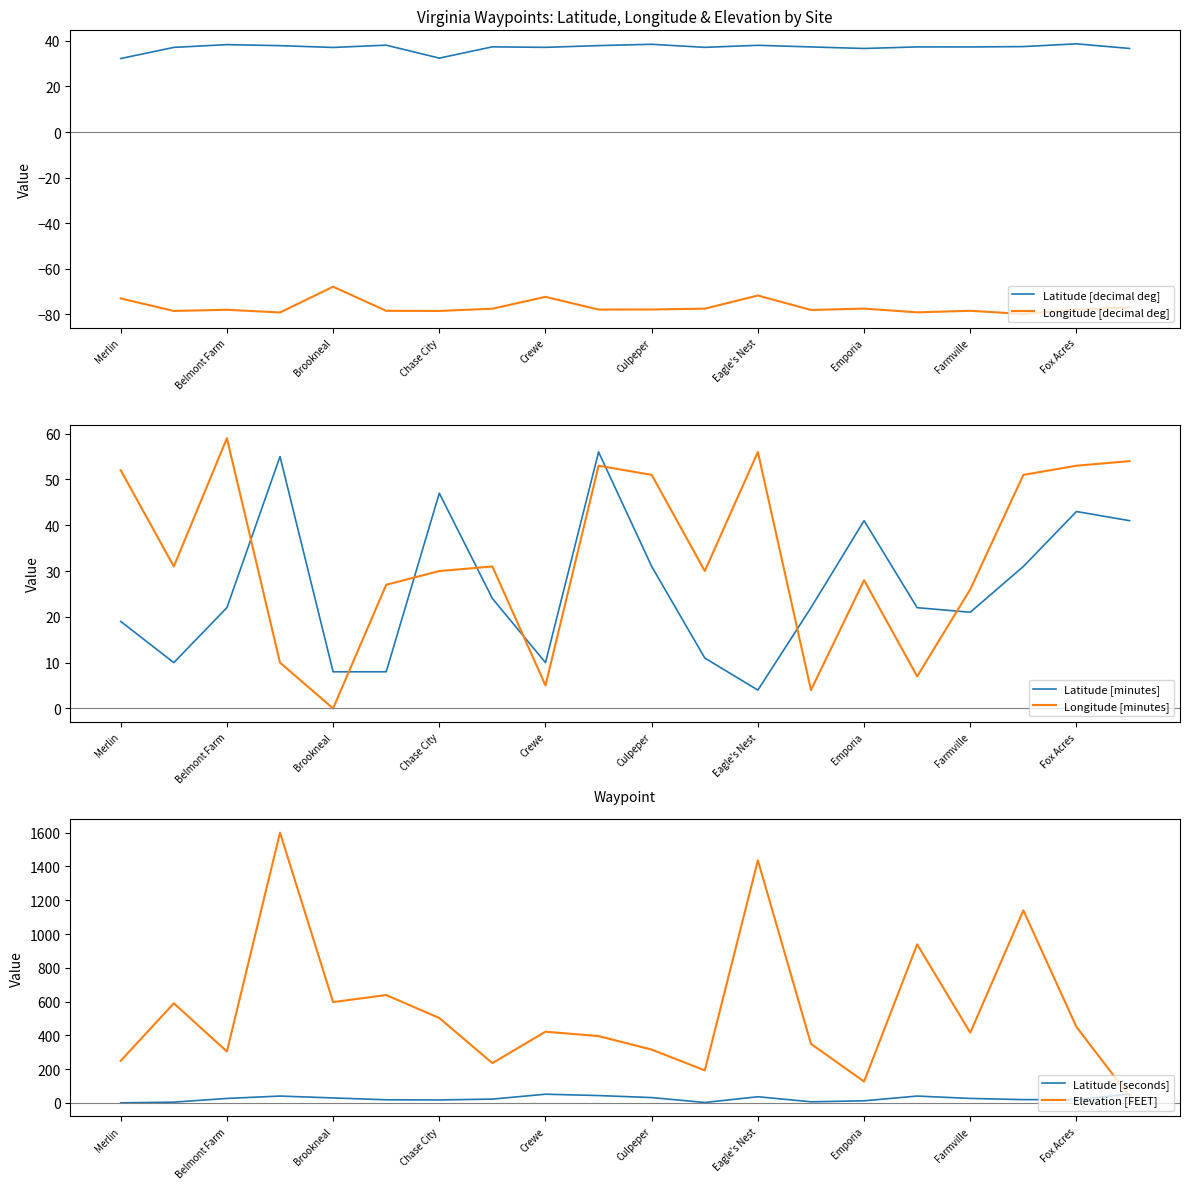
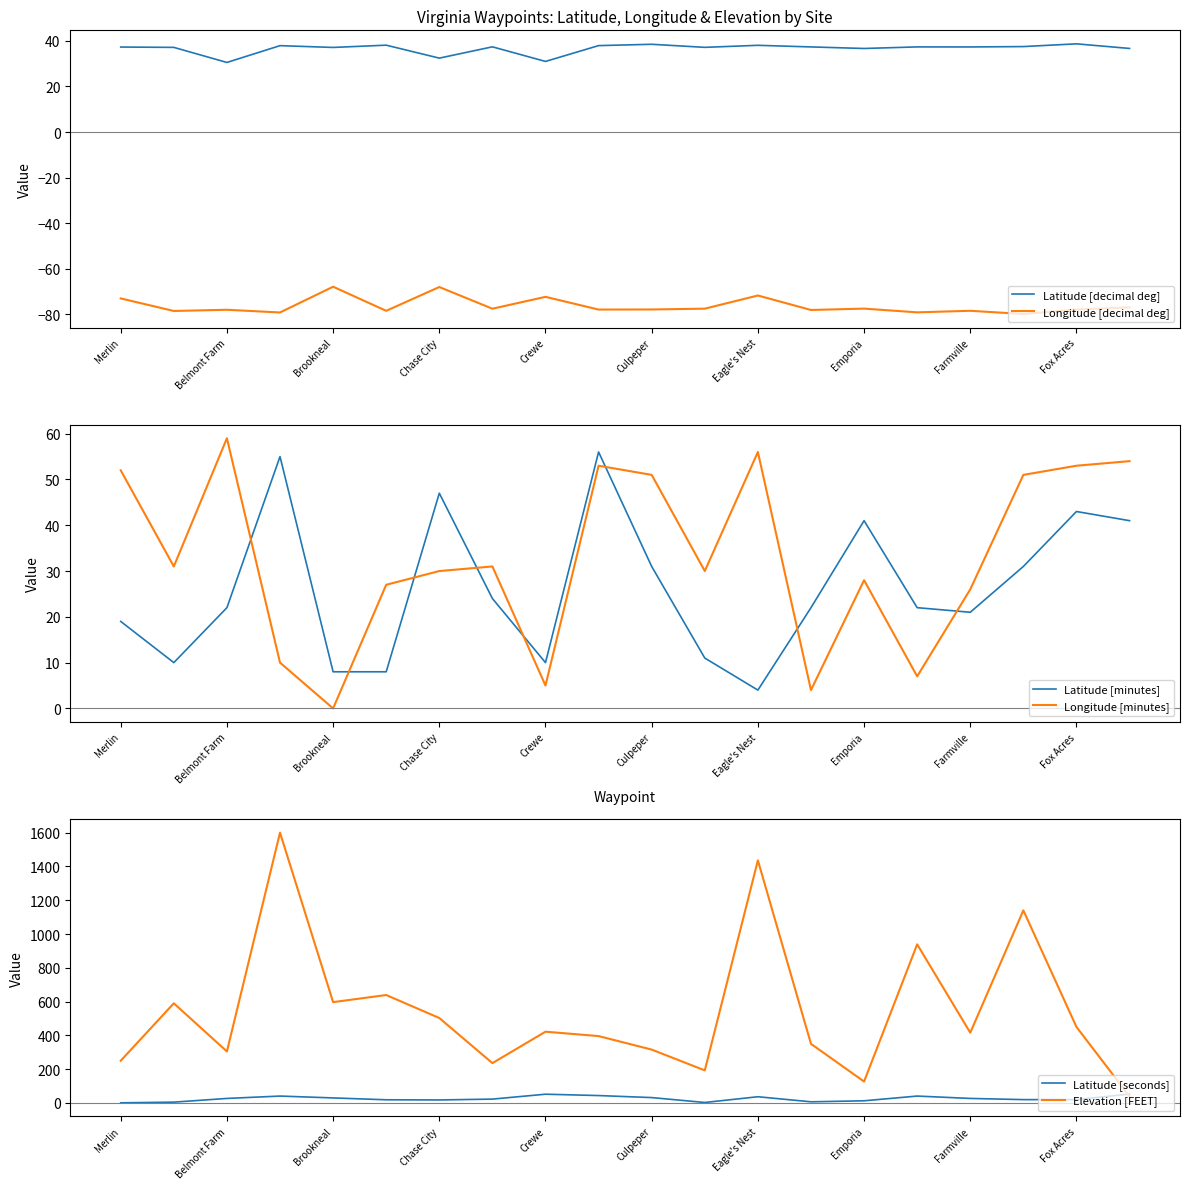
  {
    "Virginia Waypoints: Latitude, Longitude & Elevation by Site": {
      "Latitude [decimal deg]": {
-       "Merlin": 32,
-       "Belmont Farm": 38,
+       "Merlin": 37,
+       "Belmont Farm": 31,
        "Brookneal": 37,
        "Chase City": 32,
-       "Crewe": 37,
+       "Crewe": 31,
        "Culpeper": 39,
        "Eagle's Nest": 38,
        "Emporia": 37,
        "Farmville": 37,
        "Fox Acres": 39
      },
      "Longitude [decimal deg]": {
        "Merlin": -73,
        "Belmont Farm": -78,
        "Brookneal": -68,
-       "Chase City": -79,
+       "Chase City": -68,
        "Crewe": -72,
        "Culpeper": -78,
        "Eagle's Nest": -72,
        "Emporia": -77,
        "Farmville": -78
      }
    }
  }
